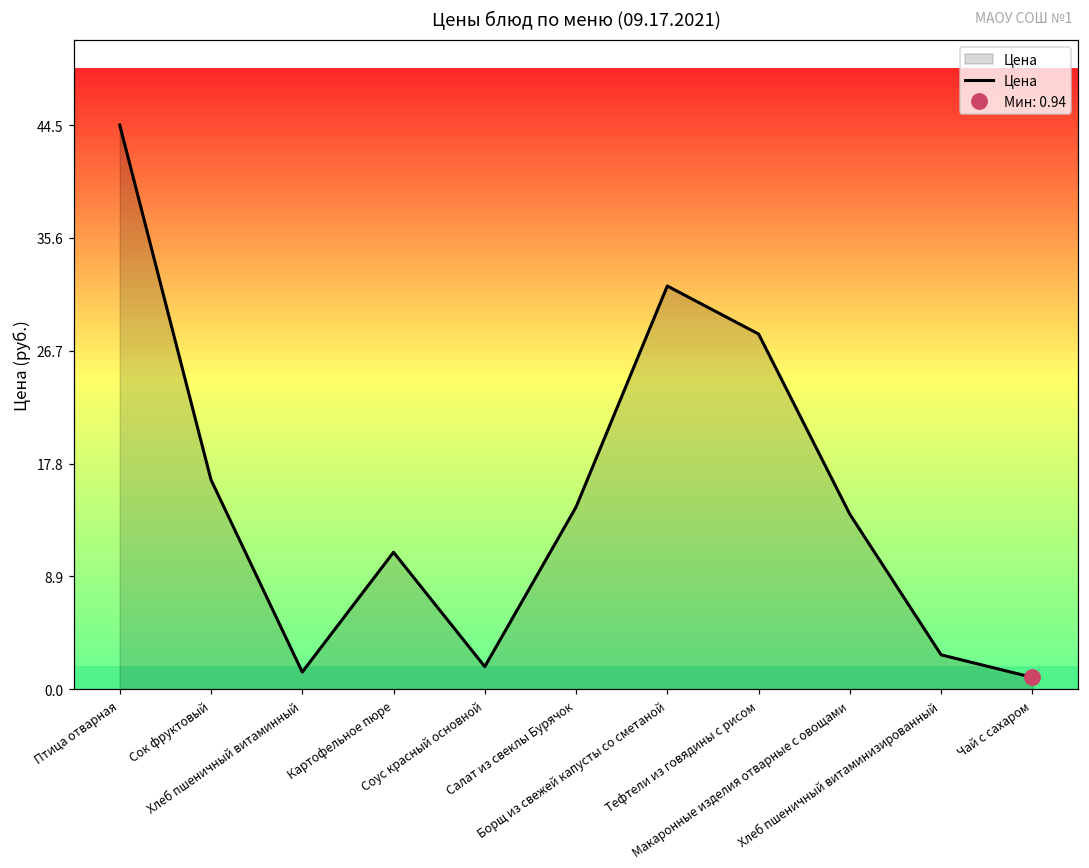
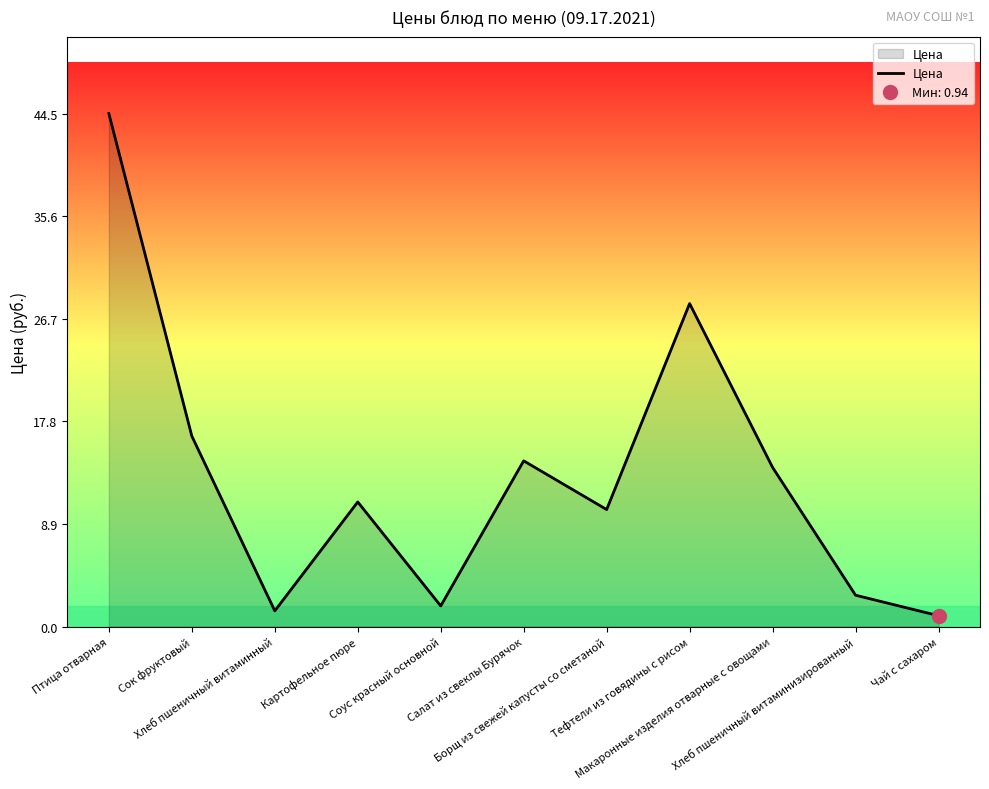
  {
    "Цена": {
      "Птица отварная": 44.6,
      "Сок фруктовый": 16.5,
      "Картофельное пюре": 10.8,
      "Соус красный основной": 1.8,
      "Салат из свеклы Бурячок": 14.4,
-     "Борщ из свежей капусты со сметаной": 31.8,
+     "Борщ из свежей капусты со сметаной": 10.2,
      "Тефтели из говядины с рисом": 28.1,
      "Макаронные изделия отварные с овощами": 13.8,
      "Хлеб пшеничный витаминизированный": 2.7
    }
  }
